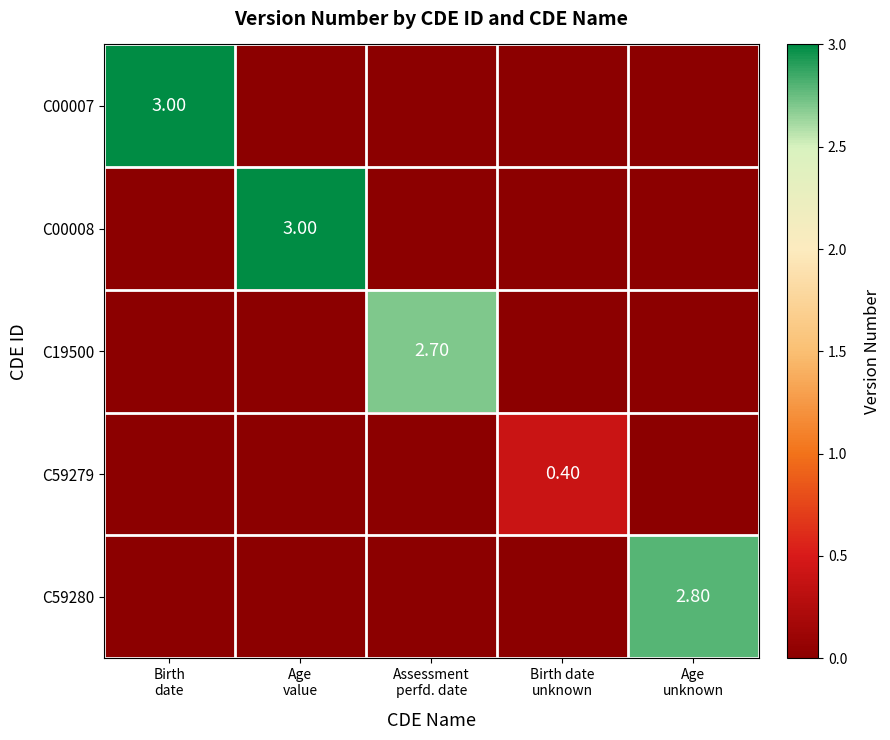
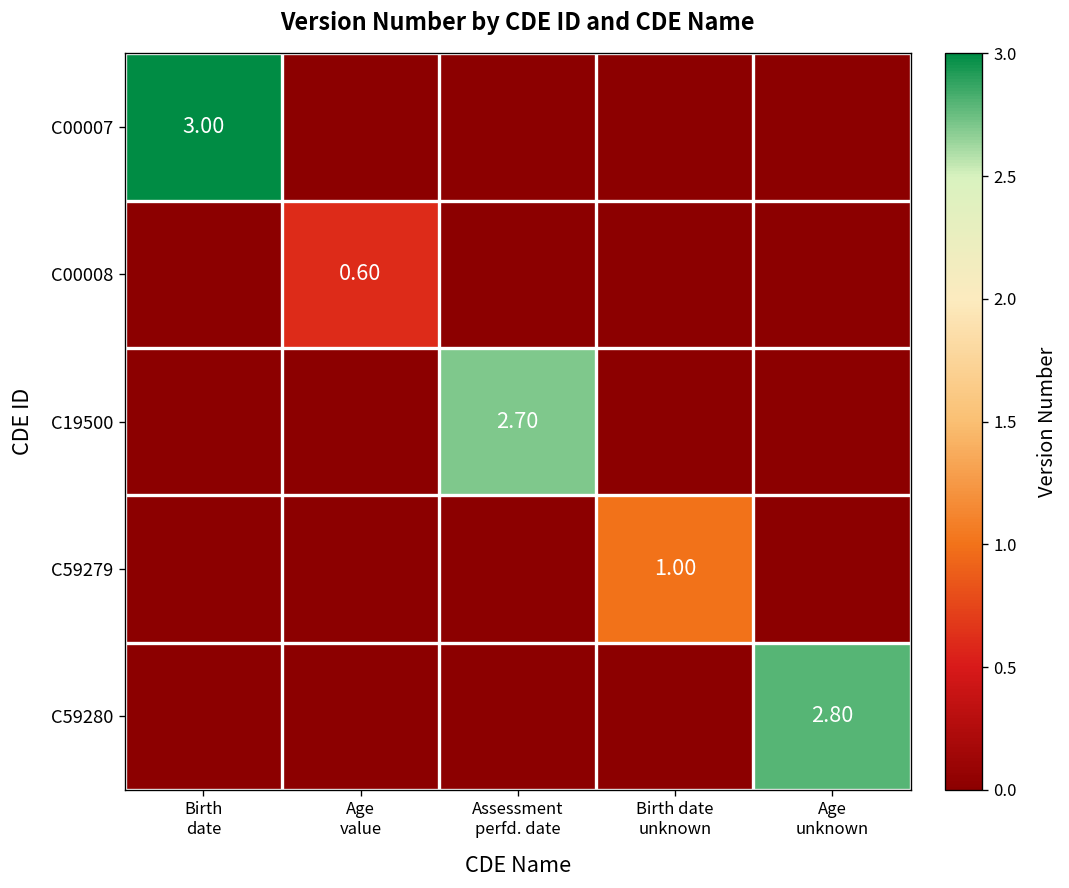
  {
    "C00007": {
      "Birth date": 3.00
    },
    "C00008": {
-     "Age value": 3.00
+     "Age value": 0.60
    },
    "C19500": {
      "Assessment perfd. date": 2.70
    },
    "C59279": {
-     "Birth date unknown": 0.40
+     "Birth date unknown": 1.00
    },
    "C59280": {
      "Age unknown": 2.80
    }
  }
